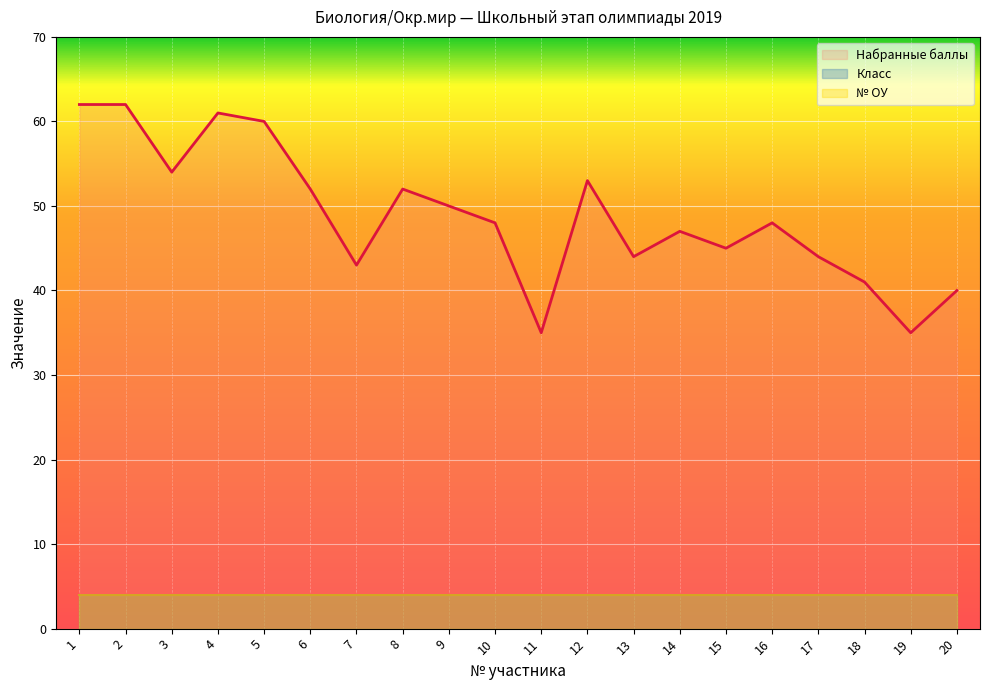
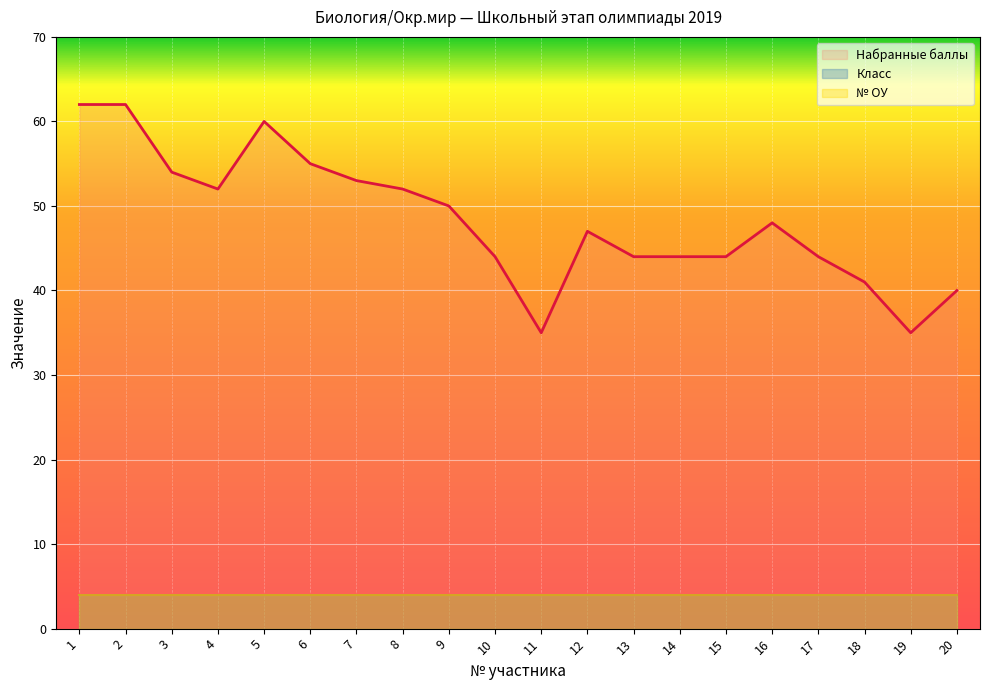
  {
    "Набранные баллы": {
      "1": 62,
      "2": 62,
      "3": 54,
-     "4": 61,
+     "4": 52,
      "5": 60,
-     "6": 52,
-     "7": 43,
+     "6": 55,
+     "7": 53,
      "8": 52,
      "9": 50,
-     "10": 48,
+     "10": 44,
      "11": 35,
-     "12": 53,
+     "12": 47,
      "13": 44,
-     "14": 47,
-     "15": 45,
+     "14": 44,
+     "15": 44,
      "16": 48,
      "17": 44,
      "18": 41,
      "19": 35,
      "20": 40
    },
    "№ ОУ": {
      "1": 4,
      "2": 4,
      "3": 4,
      "4": 4,
      "5": 4,
      "6": 4,
      "7": 4,
      "8": 4,
      "9": 4,
      "10": 4,
      "11": 4,
      "12": 4,
      "13": 4,
      "14": 4,
      "15": 4,
      "16": 4,
      "17": 4,
      "18": 4,
      "19": 4,
      "20": 4
    }
  }
